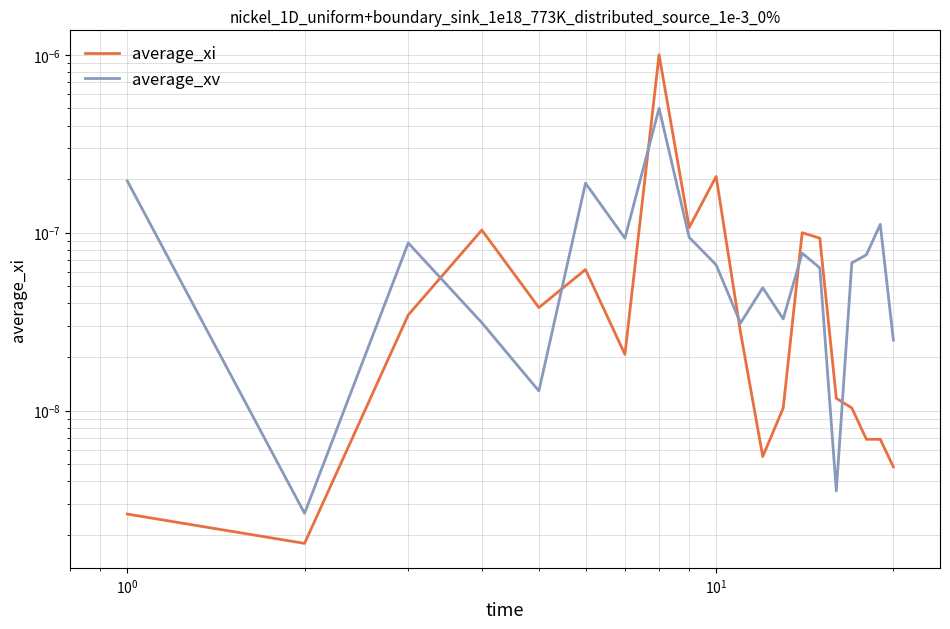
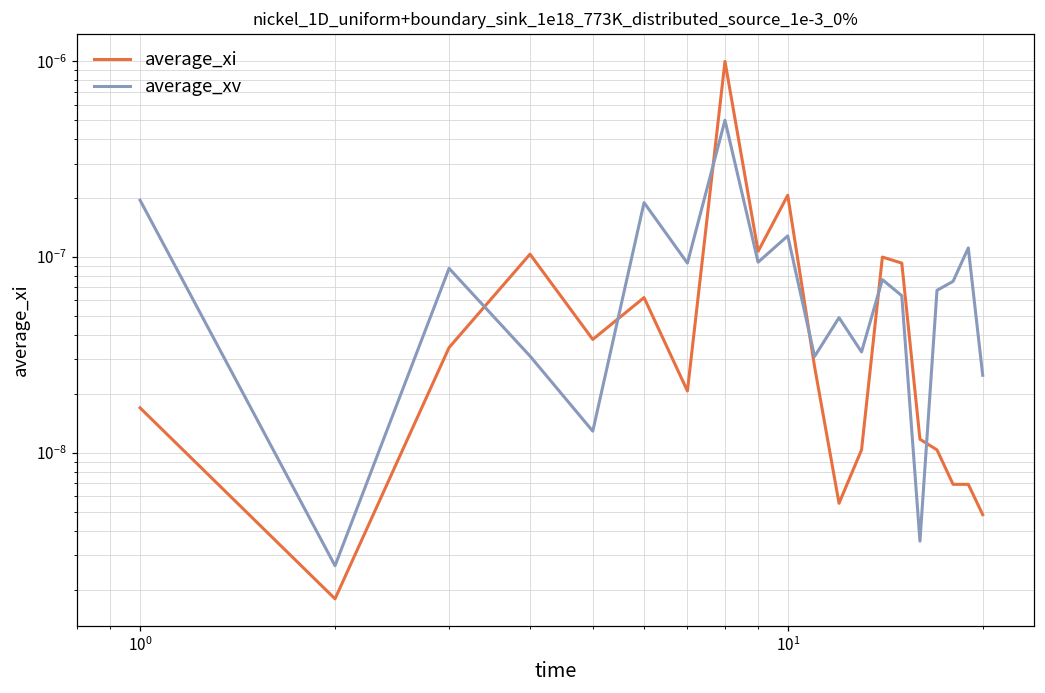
  {
    "average_xi": {
-     "10^0": 0.0000000026,
+     "10^0": 0.000000017,
      "10^1": 0.00000021
    },
    "average_xv": {
      "10^0": 0.00000020,
-     "10^1": 0.000000066
+     "10^1": 0.00000013
    }
  }
